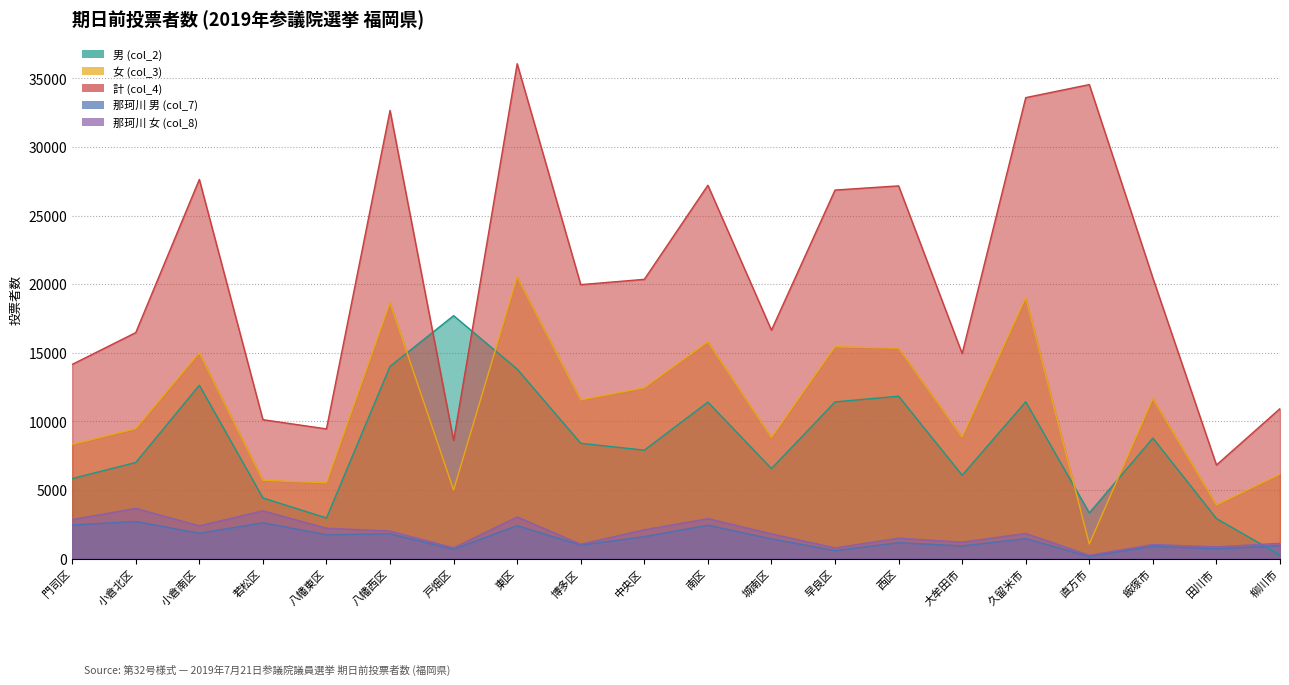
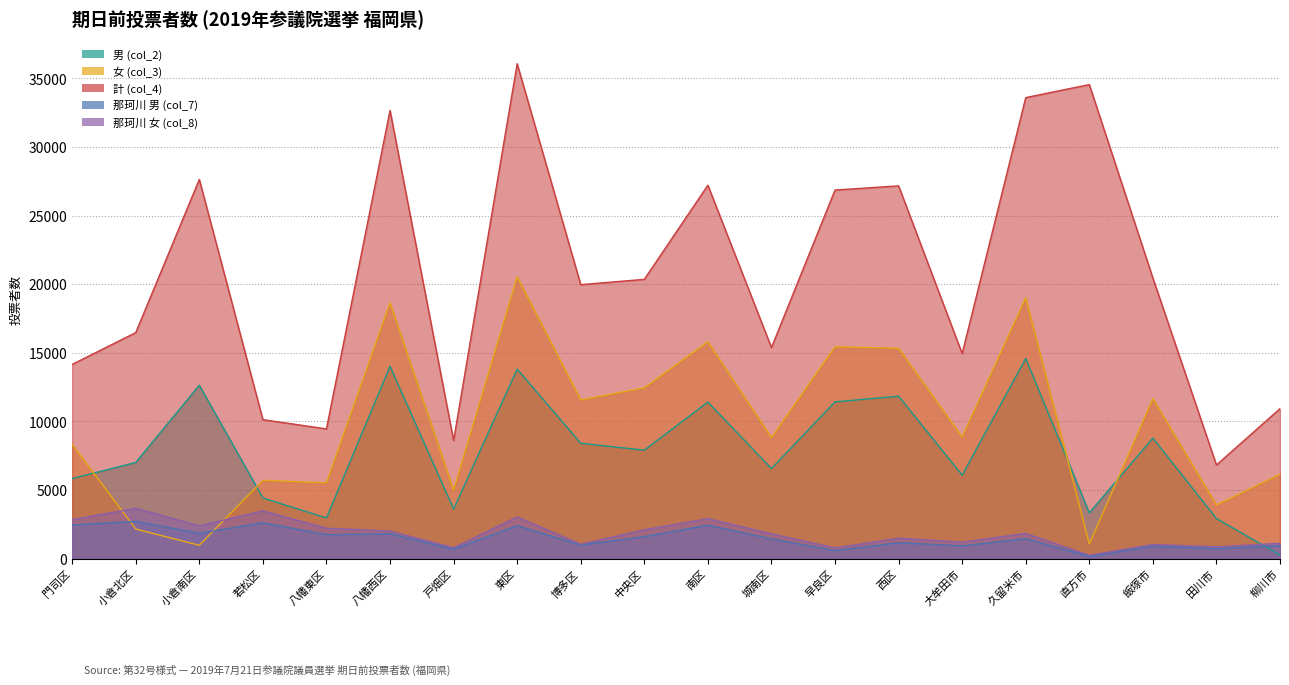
  {
    "男 (col_2)": {
      "門司区": 5800,
      "小倉北区": 7000,
      "小倉南区": 12600,
      "若松区": 4400,
      "八幡東区": 3000,
      "八幡西区": 14000,
-     "戸畑区": 17700,
+     "戸畑区": 3600,
      "東区": 13800,
      "博多区": 8400,
      "中央区": 7900,
      "南区": 11400,
      "城南区": 6600,
      "早良区": 11400,
      "西区": 11800,
      "大牟田市": 6100,
-     "久留米市": 11400,
+     "久留米市": 14600,
      "直方市": 3300,
      "飯塚市": 8800,
      "田川市": 2900,
      "柳川市": 300
    },
    "女 (col_3)": {
      "門司区": 8300,
-     "小倉北区": 9500,
-     "小倉南区": 15000,
+     "小倉北区": 2200,
+     "小倉南区": 1000,
      "若松区": 5700,
      "八幡東区": 5500,
      "八幡西区": 18600,
      "戸畑区": 5000,
      "東区": 20500,
      "博多区": 11600,
      "中央区": 12400,
      "南区": 15800,
      "城南区": 8800,
      "早良区": 15400,
      "西区": 15300,
      "大牟田市": 8900,
      "久留米市": 19000,
      "直方市": 1100,
      "飯塚市": 11700,
      "田川市": 3900,
      "柳川市": 6100
    },
    "計 (col_4)": {
      "門司区": 14200,
      "小倉北区": 16500,
      "小倉南区": 27600,
      "若松区": 10100,
      "八幡東区": 9500,
      "八幡西区": 32700,
      "戸畑区": 8600,
      "東区": 36100,
      "博多区": 20000,
      "中央区": 20300,
      "南区": 27200,
-     "城南区": 16600,
+     "城南区": 15400,
      "早良区": 26900,
      "西区": 27200,
      "大牟田市": 14900,
      "久留米市": 33600,
      "直方市": 34500,
      "飯塚市": 20400,
      "田川市": 6800,
      "柳川市": 10900
    }
  }
